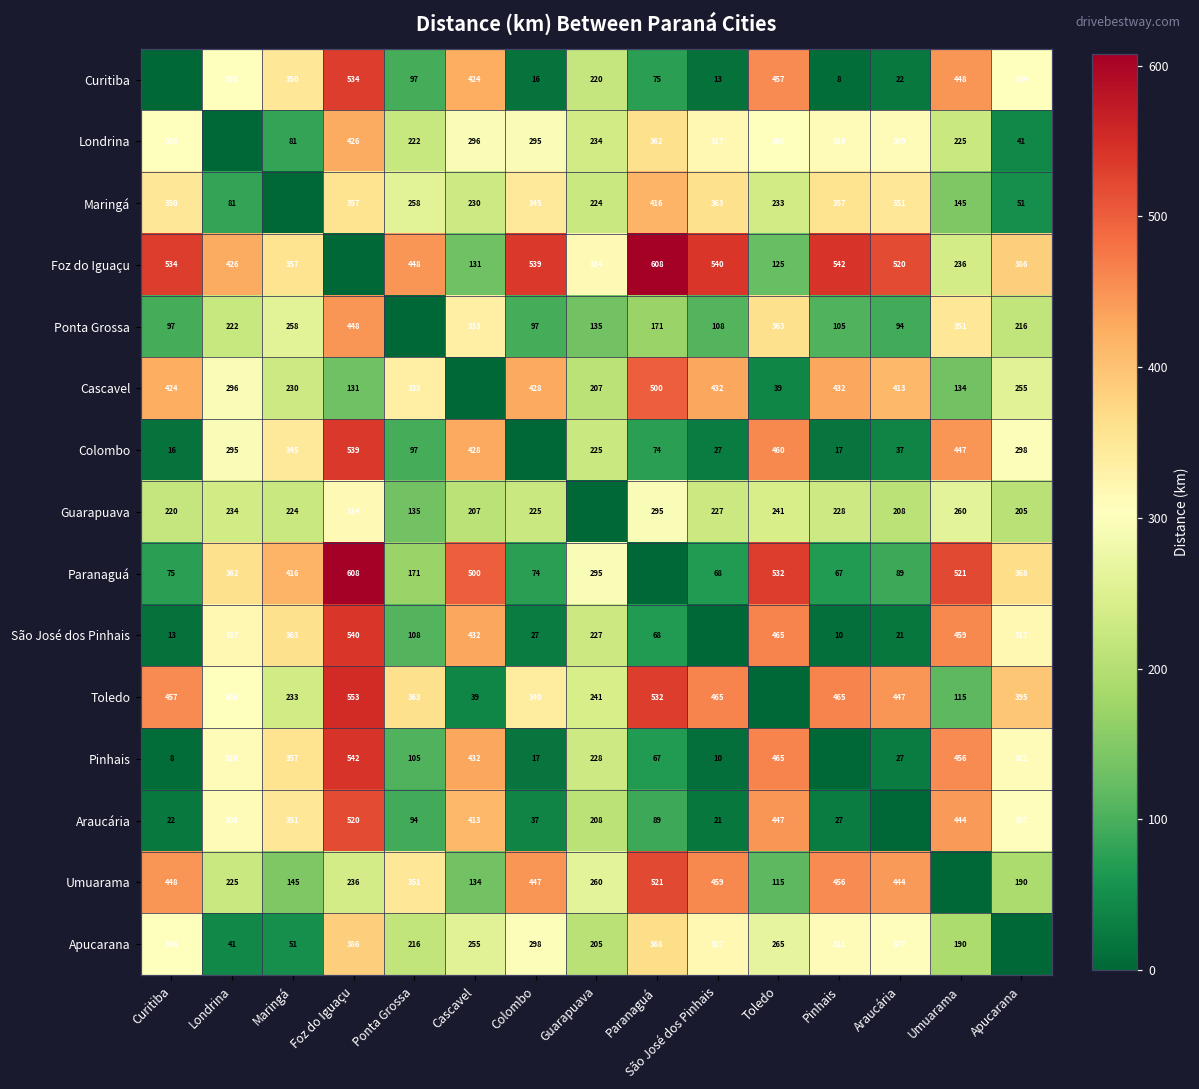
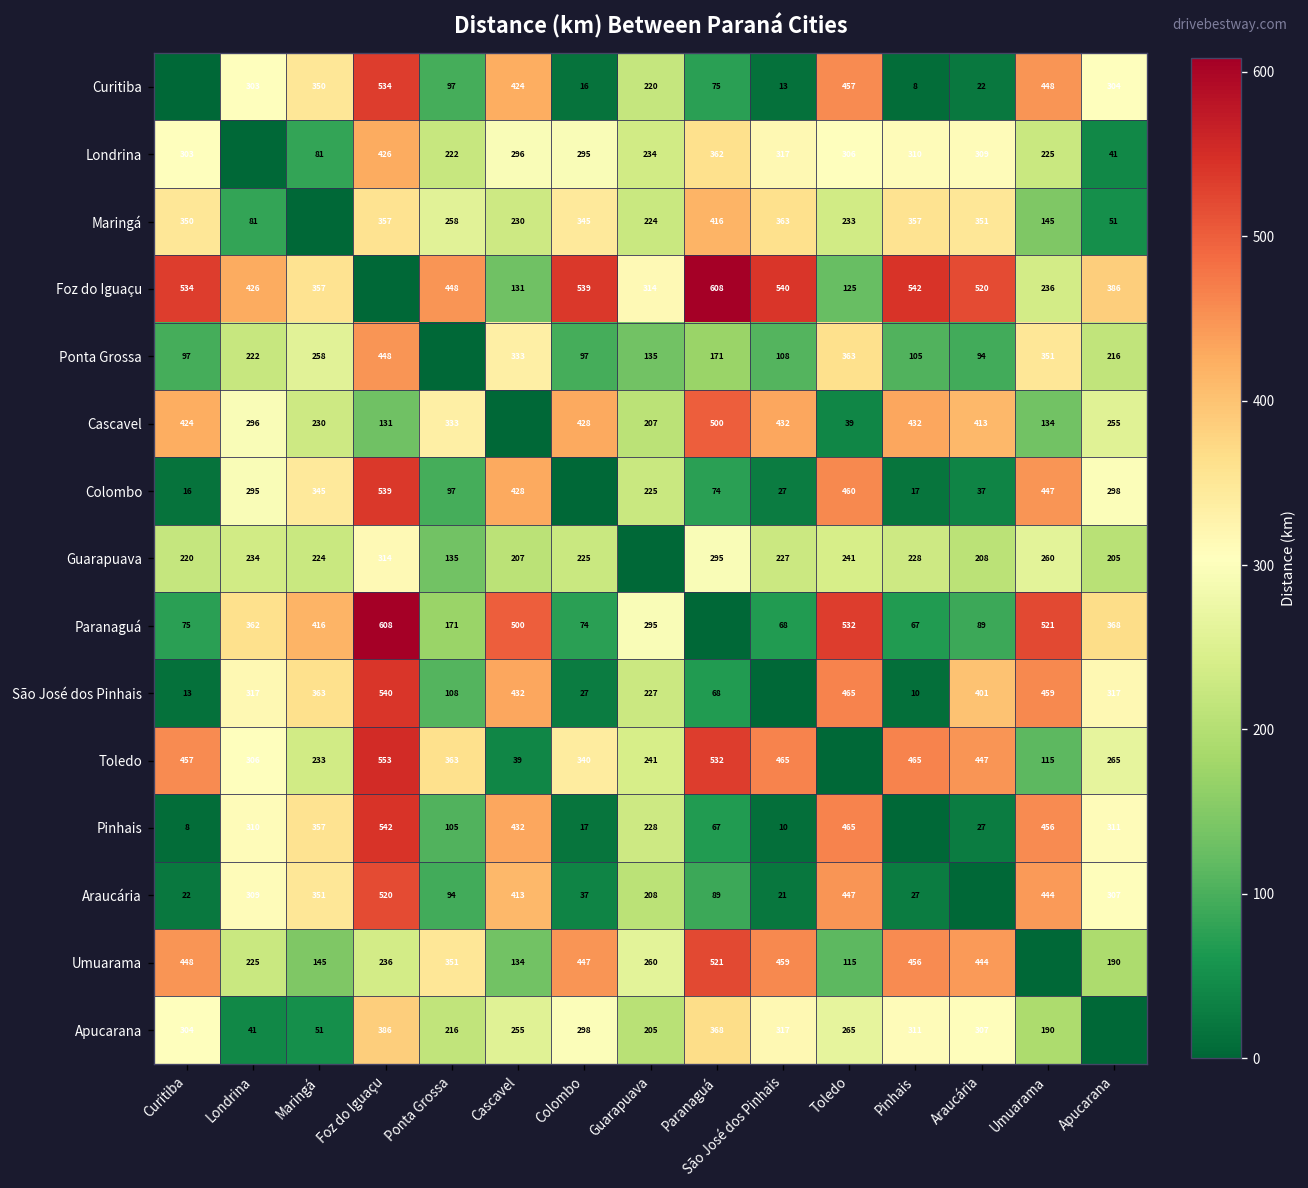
  {
    "São José dos Pinhais": {
      "Curitiba": 13,
      "Londrina": 317,
      "Maringá": 363,
      "Foz do Iguaçu": 540,
      "Ponta Grossa": 108,
      "Cascavel": 432,
      "Colombo": 27,
      "Guarapuava": 227,
      "Paranaguá": 68,
      "Toledo": 465,
      "Pinhais": 10,
-     "Araucária": 21,
+     "Araucária": 401,
      "Umuarama": 459,
      "Apucarana": 317
    },
    "Toledo": {
      "Curitiba": 457,
      "Londrina": 306,
      "Maringá": 233,
      "Foz do Iguaçu": 553,
      "Ponta Grossa": 363,
      "Cascavel": 39,
      "Colombo": 340,
      "Guarapuava": 241,
      "Paranaguá": 532,
      "São José dos Pinhais": 465,
      "Pinhais": 465,
      "Araucária": 447,
      "Umuarama": 115,
-     "Apucarana": 395
+     "Apucarana": 265
    }
  }
